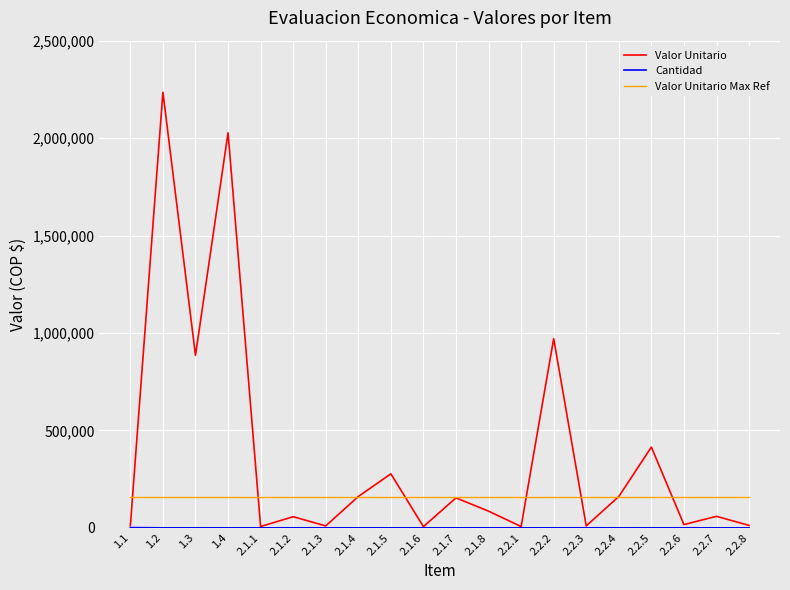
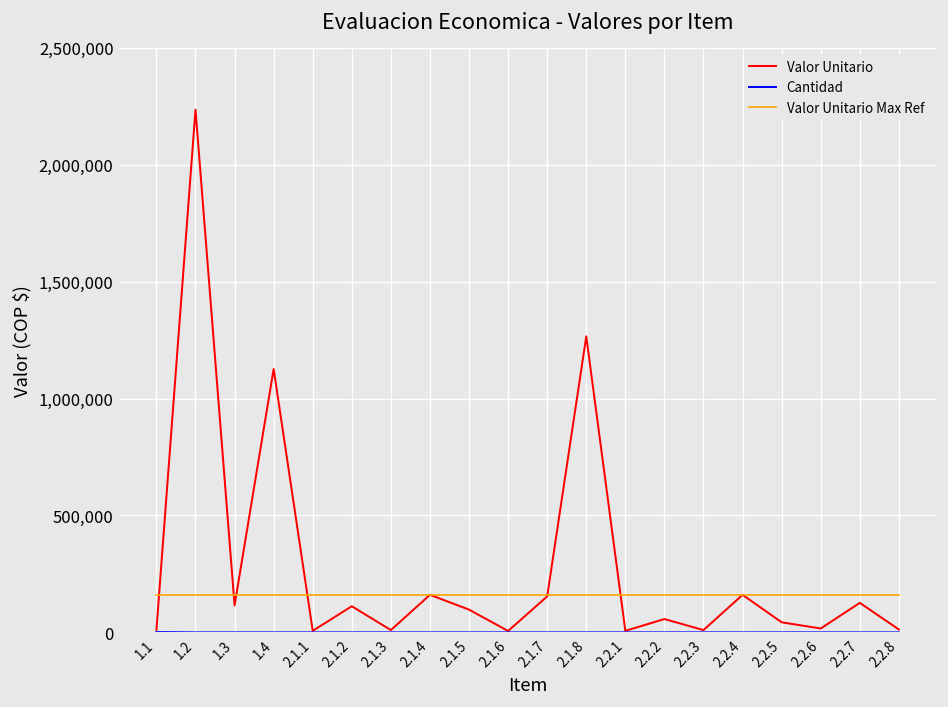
  {
    "Valor Unitario": {
      "1.2": "2,240,000",
-     "1.3": "880,000",
-     "1.4": "2,030,000",
-     "2.1.2": "60,000",
-     "2.1.5": "280,000",
-     "2.1.8": "90,000",
-     "2.2.2": "970,000",
-     "2.2.5": "410,000",
+     "1.3": "120,000",
+     "1.4": "1,130,000",
+     "2.1.2": "110,000",
+     "2.1.5": "100,000",
+     "2.1.8": "1,270,000",
+     "2.2.2": "60,000",
+     "2.2.5": "40,000",
      "2.2.6": "20,000",
-     "2.2.7": "60,000"
+     "2.2.7": "130,000"
    },
    "Cantidad": {
      "1.2": "0",
      "1.3": "0",
      "1.4": "0",
      "2.1.2": "0",
      "2.1.4": "0",
      "2.1.5": "0",
      "2.1.7": "0",
      "2.1.8": "0",
      "2.2.2": "0",
      "2.2.4": "0",
      "2.2.5": "0",
      "2.2.6": "0",
      "2.2.7": "0"
    },
    "Valor Unitario Max Ref": {
      "1.1": "160,000",
      "1.2": "160,000",
      "1.3": "160,000",
      "1.4": "160,000",
      "2.1.1": "160,000",
      "2.1.2": "160,000",
      "2.1.3": "160,000",
      "2.1.5": "160,000",
      "2.1.6": "160,000",
      "2.1.8": "160,000",
      "2.2.1": "160,000",
      "2.2.2": "160,000",
      "2.2.3": "160,000",
      "2.2.5": "160,000",
      "2.2.6": "160,000",
      "2.2.7": "160,000",
      "2.2.8": "160,000"
    }
  }
